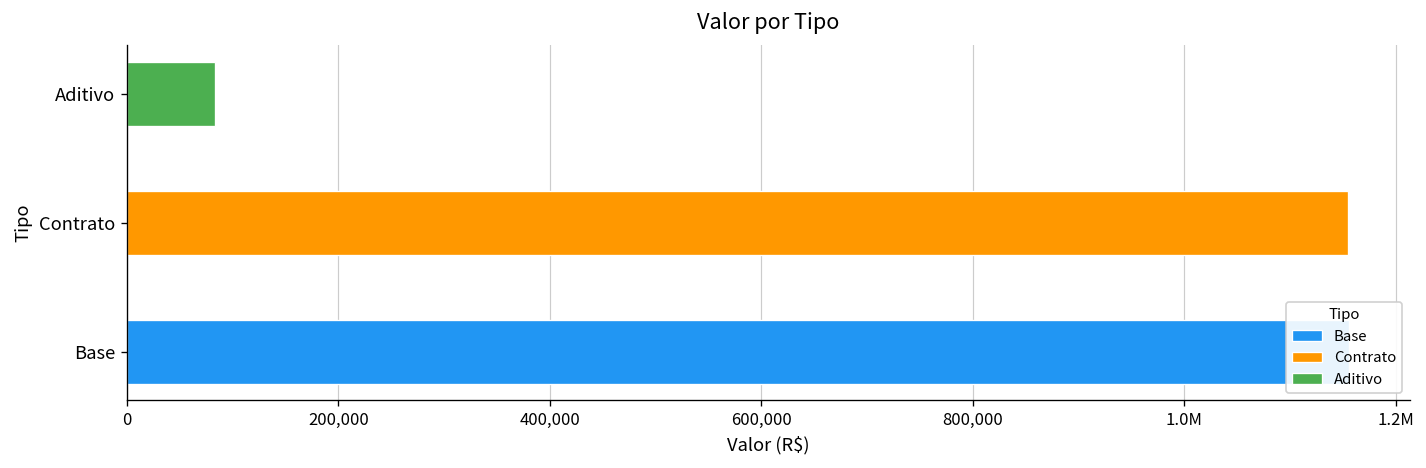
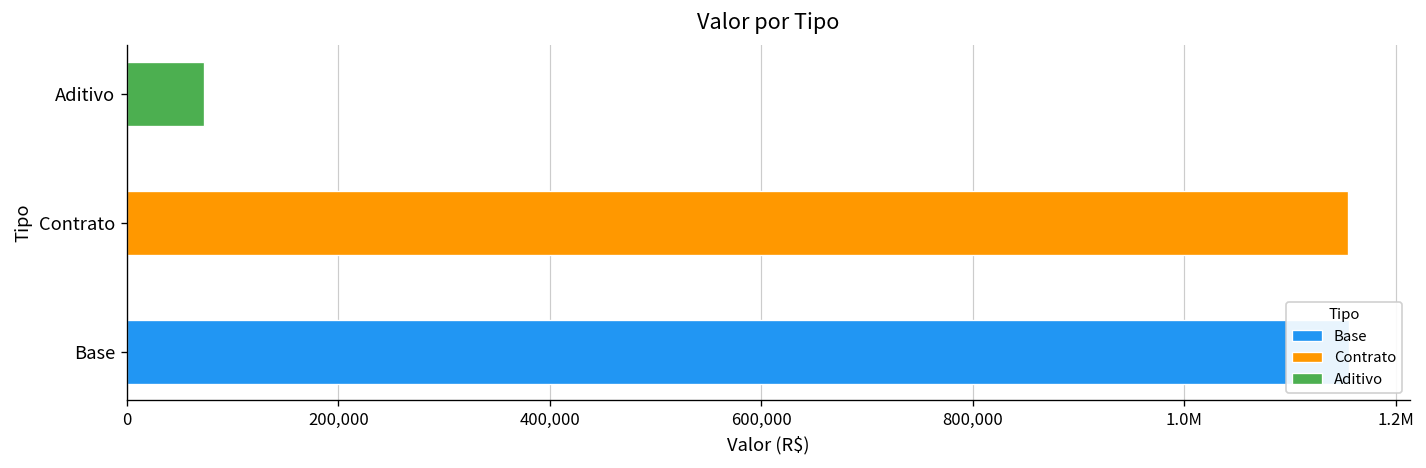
  {
-   "Aditivo": "80,000",
+   "Aditivo": "70,000",
    "Contrato": "1,150,000"
  }
